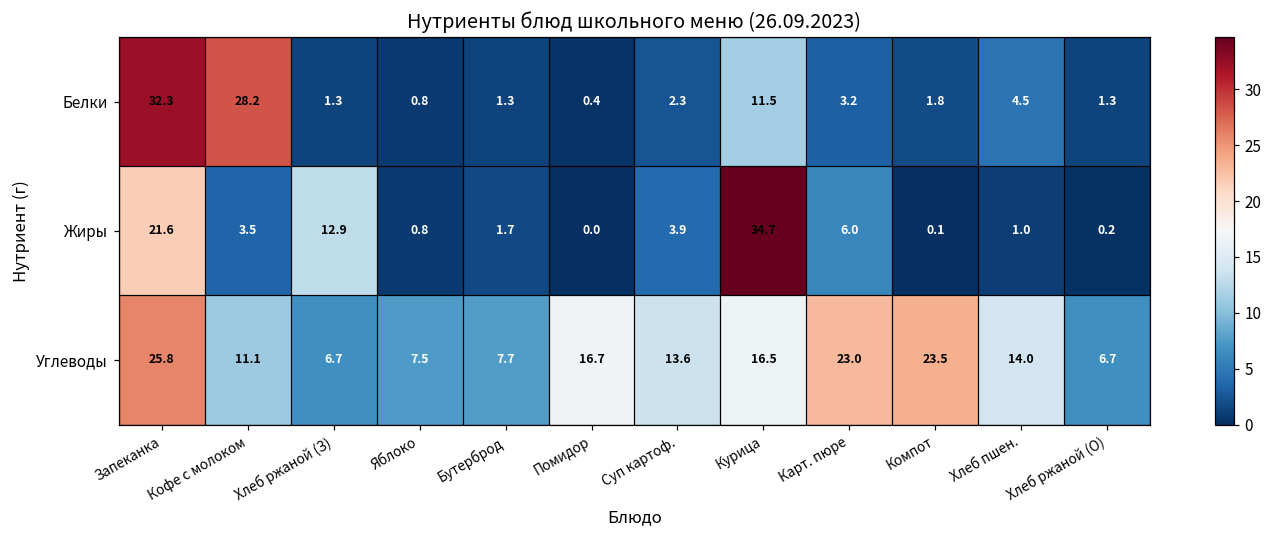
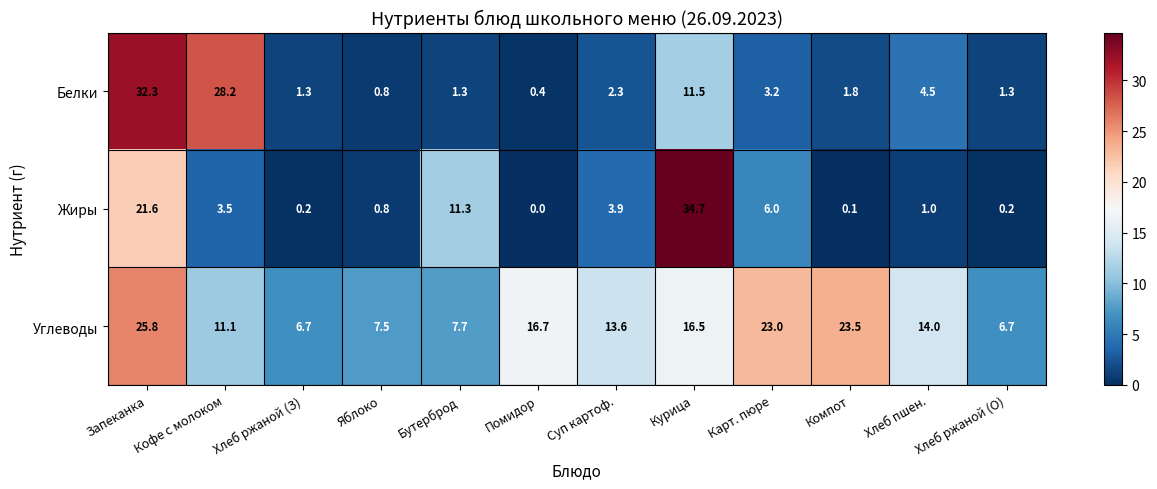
  {
    "Белки": {
      "Запеканка": 32.3,
      "Кофе с молоком": 28.2,
      "Хлеб ржаной (З)": 1.3,
      "Яблоко": 0.8,
      "Бутерброд": 1.3,
      "Помидор": 0.4,
      "Суп картоф.": 2.3,
      "Курица": 11.5,
      "Карт. пюре": 3.2,
      "Компот": 1.8,
      "Хлеб пшен.": 4.5,
      "Хлеб ржаной (О)": 1.3
    },
    "Жиры": {
      "Запеканка": 21.6,
      "Кофе с молоком": 3.5,
-     "Хлеб ржаной (З)": 12.9,
+     "Хлеб ржаной (З)": 0.2,
      "Яблоко": 0.8,
-     "Бутерброд": 1.7,
+     "Бутерброд": 11.3,
      "Помидор": 0.0,
      "Суп картоф.": 3.9,
      "Курица": 34.7,
      "Карт. пюре": 6.0,
      "Компот": 0.1,
      "Хлеб пшен.": 1.0,
      "Хлеб ржаной (О)": 0.2
    },
    "Углеводы": {
      "Запеканка": 25.8,
      "Кофе с молоком": 11.1,
      "Хлеб ржаной (З)": 6.7,
      "Яблоко": 7.5,
      "Бутерброд": 7.7,
      "Помидор": 16.7,
      "Суп картоф.": 13.6,
      "Курица": 16.5,
      "Карт. пюре": 23.0,
      "Компот": 23.5,
      "Хлеб пшен.": 14.0,
      "Хлеб ржаной (О)": 6.7
    }
  }
